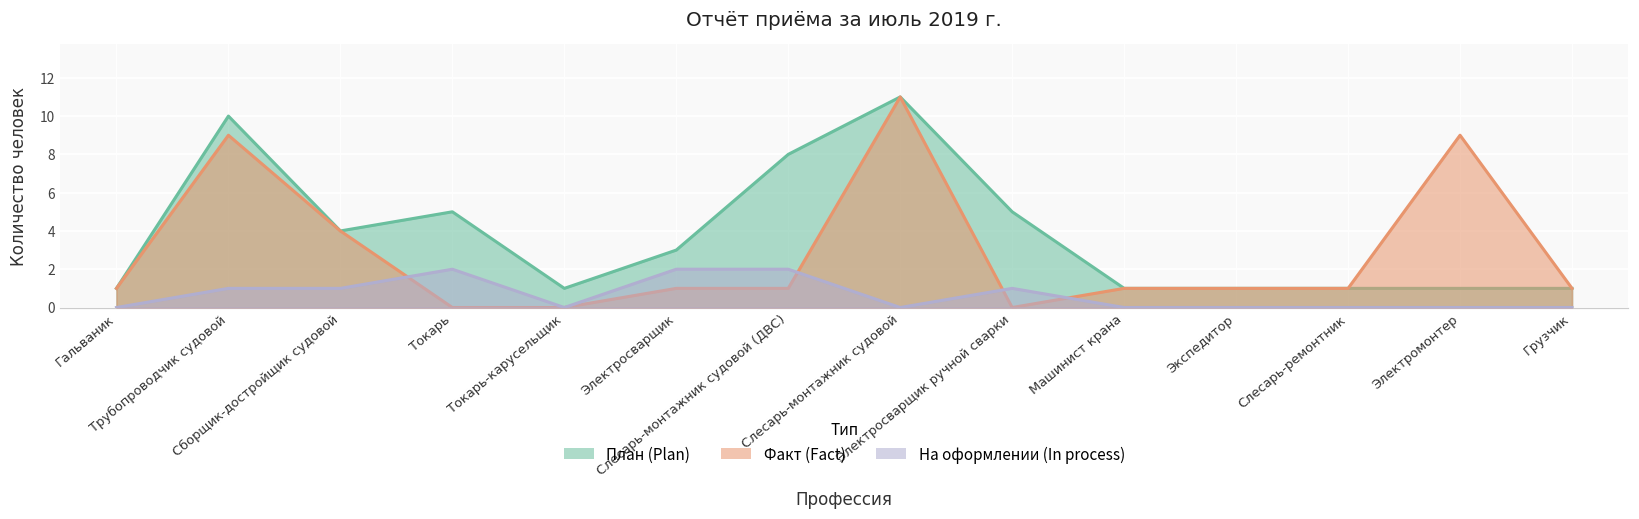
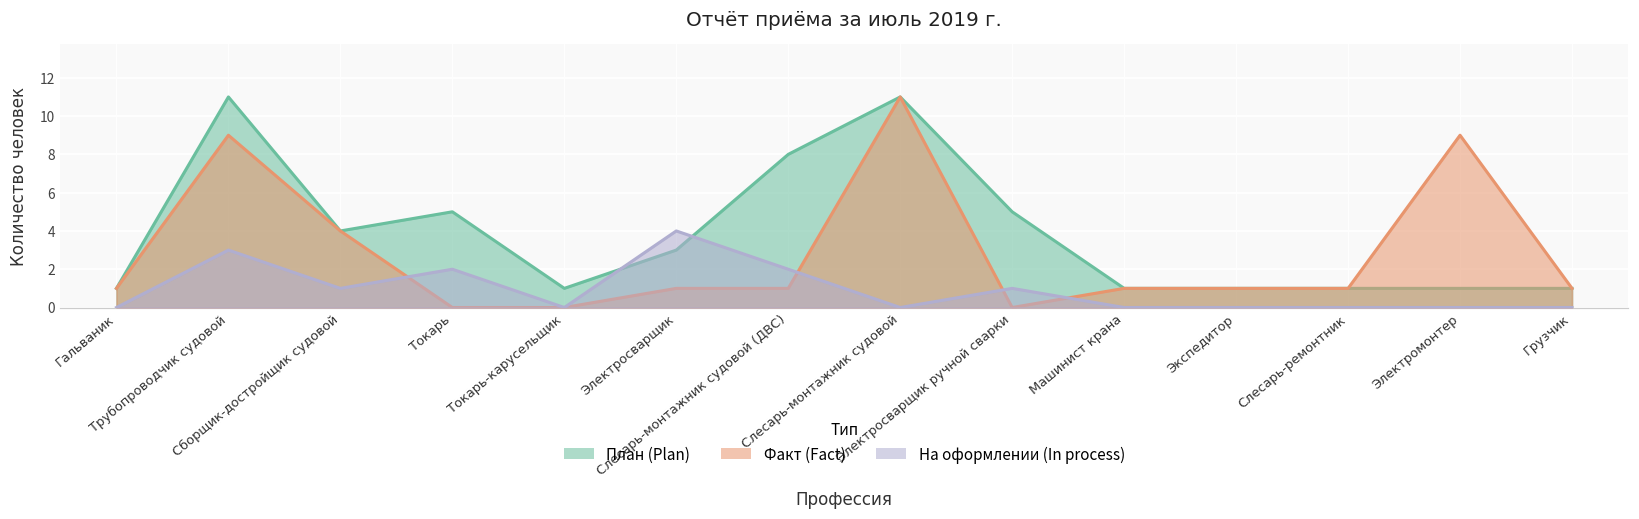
  {
    "План (Plan)": {
-     "Трубопроводчик судовой": 10,
+     "Трубопроводчик судовой": 11,
      "Токарь": 5,
      "Токарь-карусельщик": 1,
      "Электросварщик": 3,
      "Слесарь-монтажник судовой (ДВС)": 8,
      "Электросварщик ручной сварки": 5,
      "Электромонтер": 1
    },
    "Факт (Fact)": {
      "Трубопроводчик судовой": 9,
      "Токарь": 0,
      "Электросварщик": 1,
      "Слесарь-монтажник судовой (ДВС)": 1,
      "Электросварщик ручной сварки": 0,
      "Электромонтер": 9
    },
    "На оформлении (In process)": {
      "Гальваник": 0,
-     "Трубопроводчик судовой": 1,
+     "Трубопроводчик судовой": 3,
      "Сборщик-достройщик судовой": 1,
      "Токарь": 2,
-     "Электросварщик": 2,
+     "Электросварщик": 4,
      "Слесарь-монтажник судовой (ДВС)": 2,
      "Слесарь-монтажник судовой": 0,
      "Электросварщик ручной сварки": 1,
      "Машинист крана": 0,
      "Экспедитор": 0,
      "Слесарь-ремонтник": 0,
      "Электромонтер": 0,
      "Грузчик": 0
    }
  }
